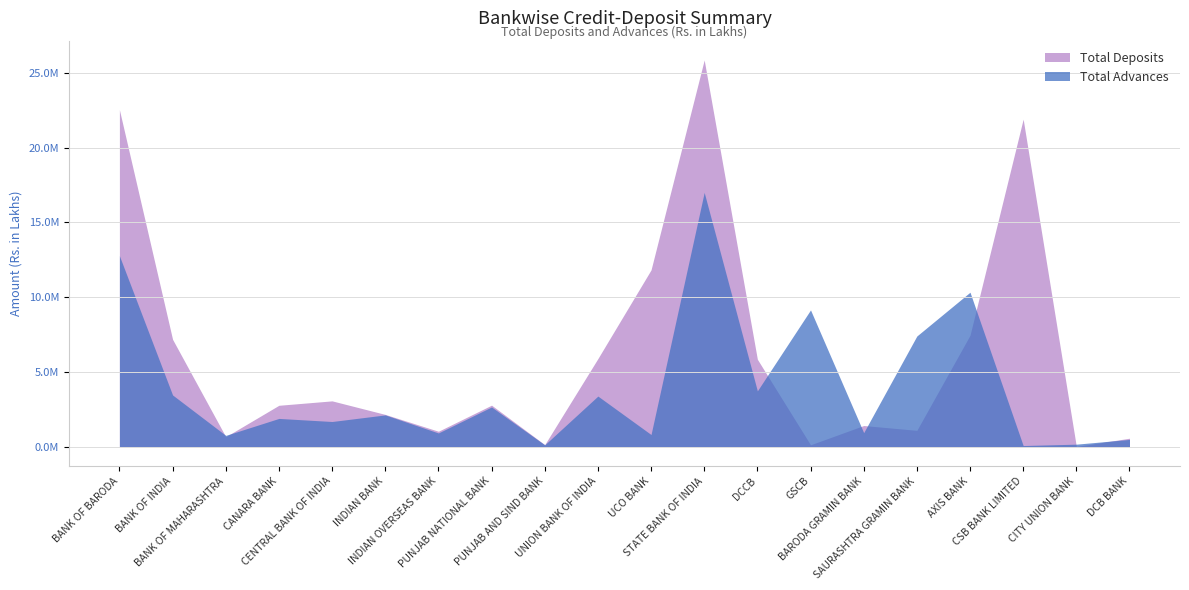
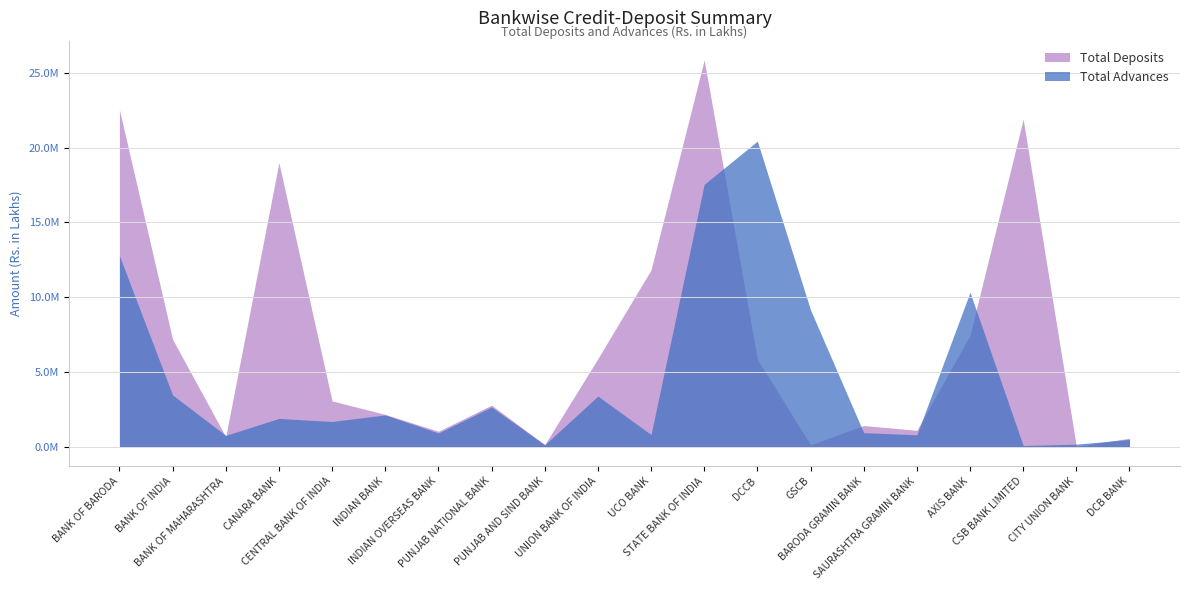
  {
    "Total Deposits": {
      "BANK OF BARODA": 22500000,
      "BANK OF INDIA": 7200000,
-     "CANARA BANK": 2800000,
+     "CANARA BANK": 19000000,
      "CENTRAL BANK OF INDIA": 3100000,
      "UNION BANK OF INDIA": 5900000,
      "UCO BANK": 11800000,
      "STATE BANK OF INDIA": 25900000,
      "DCCB": 5900000,
      "BARODA GRAMIN BANK": 1400000,
      "SAURASHTRA GRAMIN BANK": 1100000,
      "AXIS BANK": 7500000,
      "CSB BANK LIMITED": 21900000
    },
    "Total Advances": {
      "BANK OF BARODA": 12800000,
      "BANK OF INDIA": 3500000,
      "CANARA BANK": 1900000,
      "CENTRAL BANK OF INDIA": 1700000,
      "UNION BANK OF INDIA": 3400000,
      "UCO BANK": 800000,
-     "STATE BANK OF INDIA": 17000000,
-     "DCCB": 3700000,
+     "STATE BANK OF INDIA": 17500000,
+     "DCCB": 20400000,
      "GSCB": 9100000,
      "BARODA GRAMIN BANK": 900000,
-     "SAURASHTRA GRAMIN BANK": 7400000,
+     "SAURASHTRA GRAMIN BANK": 800000,
      "AXIS BANK": 10300000
    }
  }
